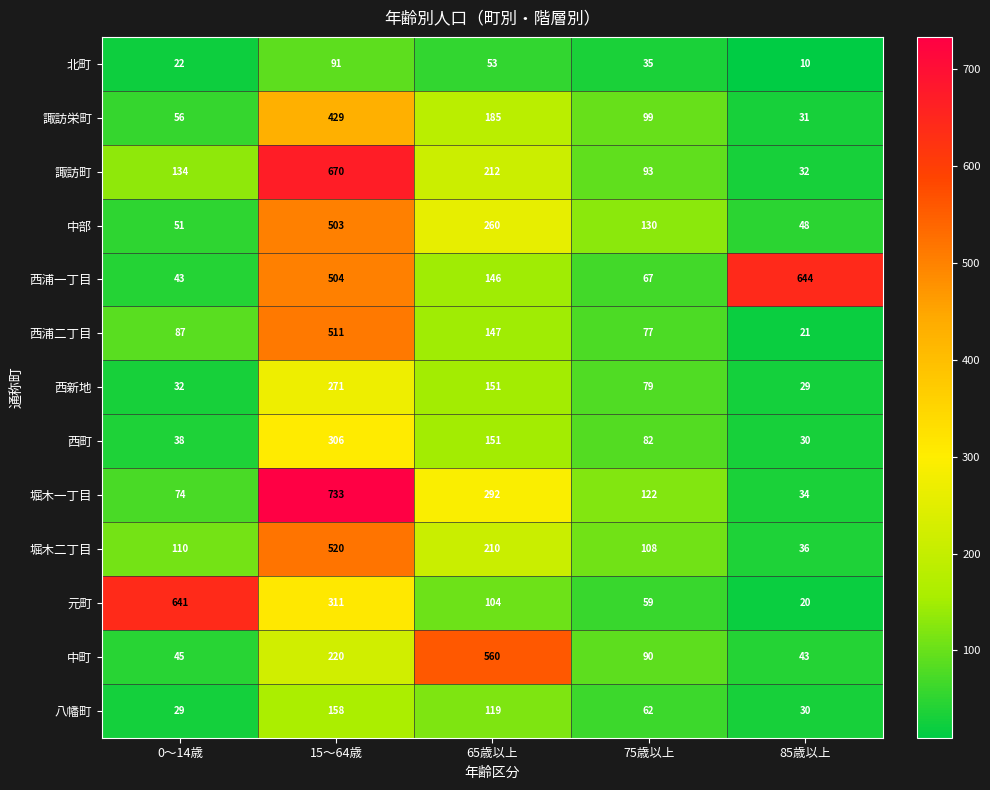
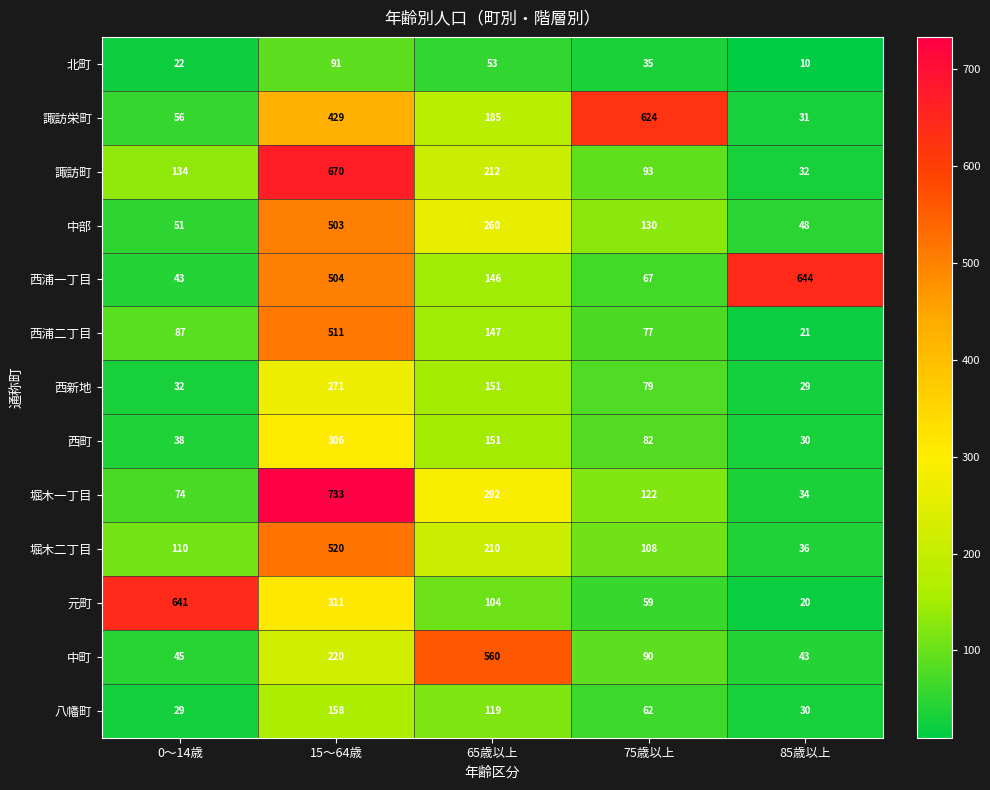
  {
    "北町": {
      "0～14歳": 22,
      "15～64歳": 91,
      "65歳以上": 53,
      "75歳以上": 35,
      "85歳以上": 10
    },
    "諏訪栄町": {
      "0～14歳": 56,
      "15～64歳": 429,
      "65歳以上": 185,
-     "75歳以上": 99,
+     "75歳以上": 624,
      "85歳以上": 31
    },
    "諏訪町": {
      "0～14歳": 134,
      "15～64歳": 670,
      "65歳以上": 212,
      "75歳以上": 93,
      "85歳以上": 32
    },
    "中部": {
      "0～14歳": 51,
      "15～64歳": 503,
      "65歳以上": 260,
      "75歳以上": 130,
      "85歳以上": 48
    },
    "西浦一丁目": {
      "0～14歳": 43,
      "15～64歳": 504,
      "65歳以上": 146,
      "75歳以上": 67,
      "85歳以上": 644
    },
    "西浦二丁目": {
      "0～14歳": 87,
      "15～64歳": 511,
      "65歳以上": 147,
      "75歳以上": 77,
      "85歳以上": 21
    },
    "西新地": {
      "0～14歳": 32,
      "15～64歳": 271,
      "65歳以上": 151,
      "75歳以上": 79,
      "85歳以上": 29
    },
    "西町": {
      "0～14歳": 38,
      "15～64歳": 306,
      "65歳以上": 151,
      "75歳以上": 82,
      "85歳以上": 30
    },
    "堀木一丁目": {
      "0～14歳": 74,
      "15～64歳": 733,
      "65歳以上": 292,
      "75歳以上": 122,
      "85歳以上": 34
    },
    "堀木二丁目": {
      "0～14歳": 110,
      "15～64歳": 520,
      "65歳以上": 210,
      "75歳以上": 108,
      "85歳以上": 36
    },
    "元町": {
      "0～14歳": 641,
      "15～64歳": 311,
      "65歳以上": 104,
      "75歳以上": 59,
      "85歳以上": 20
    },
    "中町": {
      "0～14歳": 45,
      "15～64歳": 220,
      "65歳以上": 560,
      "75歳以上": 90,
      "85歳以上": 43
    },
    "八幡町": {
      "0～14歳": 29,
      "15～64歳": 158,
      "65歳以上": 119,
      "75歳以上": 62,
      "85歳以上": 30
    }
  }
